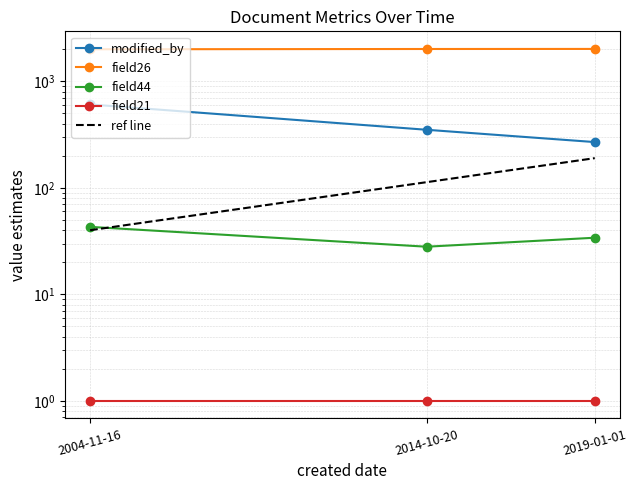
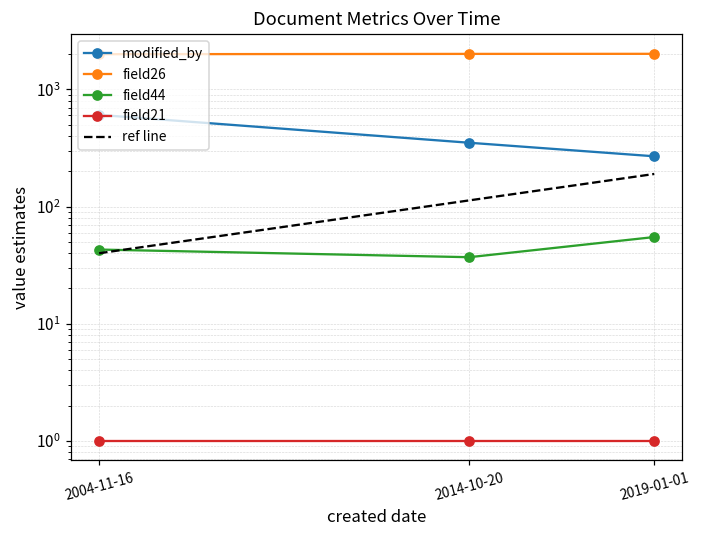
  {
    "modified_by": {
      "2014-10-20": 350,
      "2019-01-01": 270
    },
    "field26": {
      "2014-10-20": 2000,
      "2019-01-01": 2000
    },
    "field44": {
      "2004-11-16": 43,
-     "2014-10-20": 28,
-     "2019-01-01": 34
+     "2014-10-20": 37,
+     "2019-01-01": 60
    },
    "field21": {
      "2004-11-16": 1,
      "2014-10-20": 1,
      "2019-01-01": 1
    },
    "ref line": {
      "2004-11-16": 40,
      "2019-01-01": 190
    }
  }
